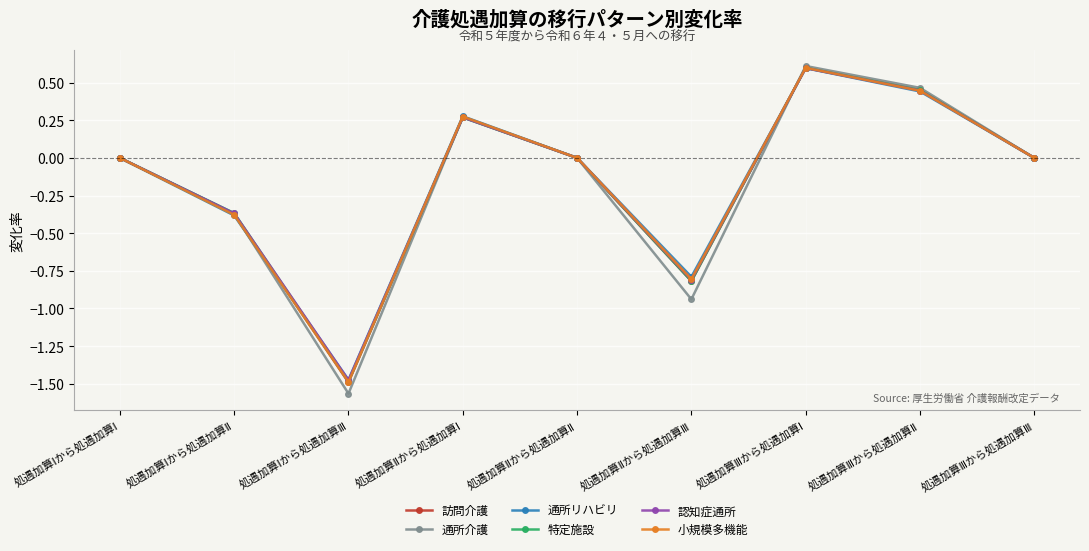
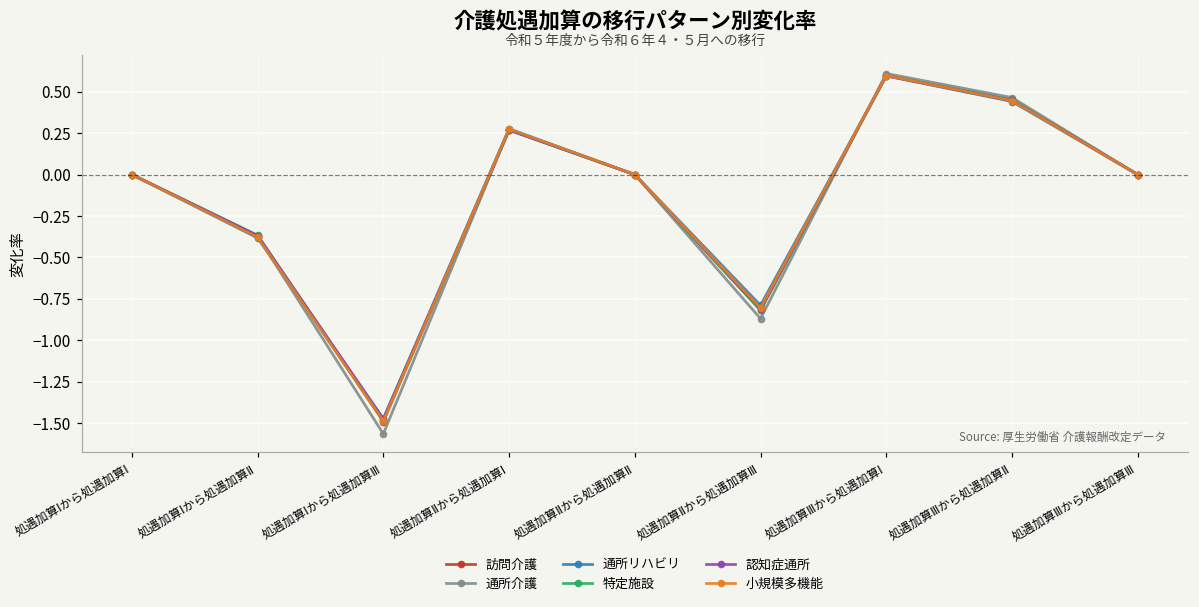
  {
    "通所介護": {
      "処遇加算Ⅰから処遇加算Ⅲ": -1.57,
-     "処遇加算Ⅱから処遇加算Ⅲ": -0.94
+     "処遇加算Ⅱから処遇加算Ⅲ": -0.87
    }
  }
